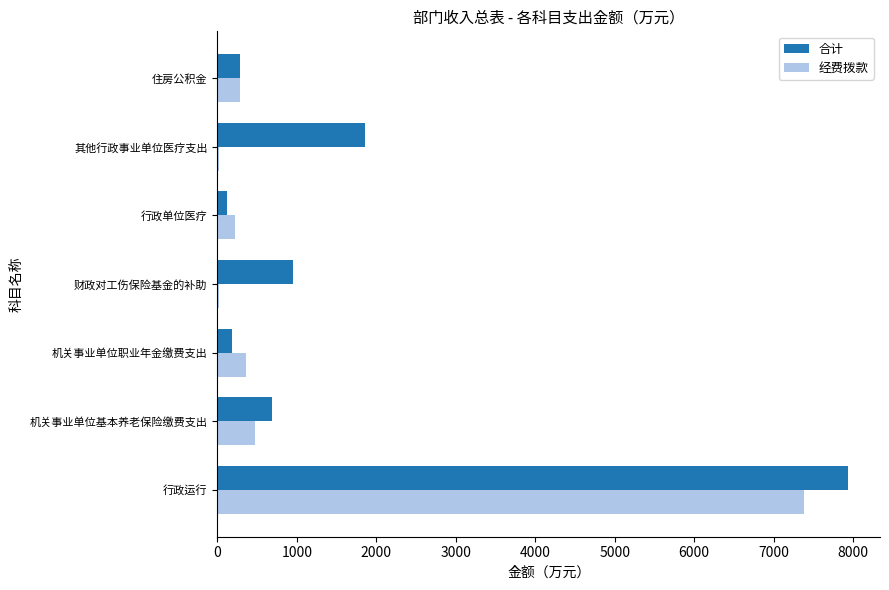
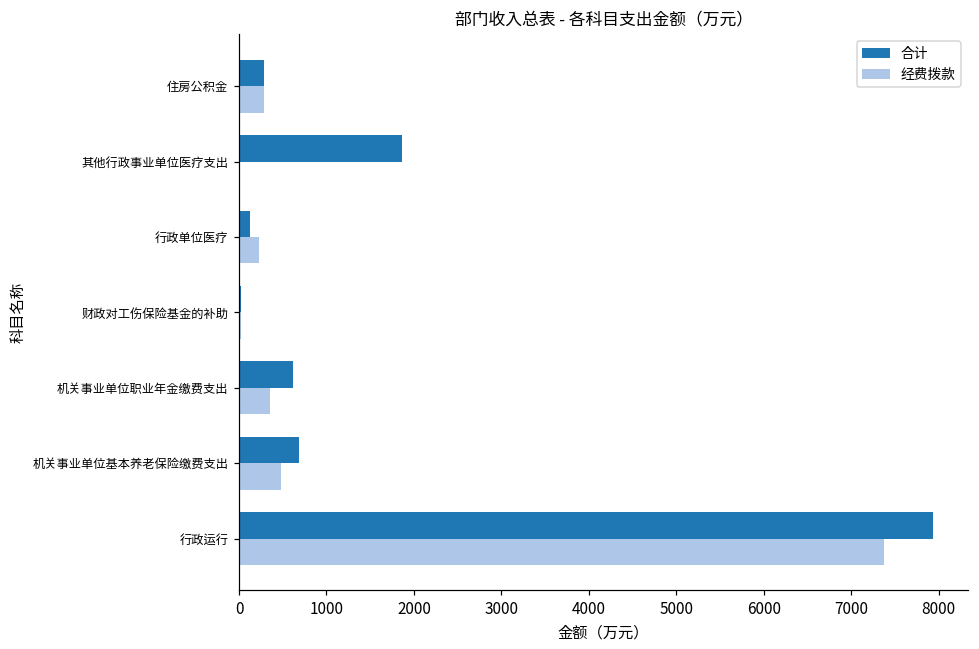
  {
    "合计": {
      "住房公积金": 300,
      "其他行政事业单位医疗支出": 1900,
      "行政单位医疗": 100,
-     "财政对工伤保险基金的补助": 900,
-     "机关事业单位职业年金缴费支出": 200,
+     "财政对工伤保险基金的补助": 0,
+     "机关事业单位职业年金缴费支出": 600,
      "机关事业单位基本养老保险缴费支出": 700,
      "行政运行": 7900
    },
    "经费拨款": {
      "住房公积金": 300,
      "行政单位医疗": 200,
      "机关事业单位职业年金缴费支出": 400,
      "机关事业单位基本养老保险缴费支出": 500,
      "行政运行": 7400
    }
  }
